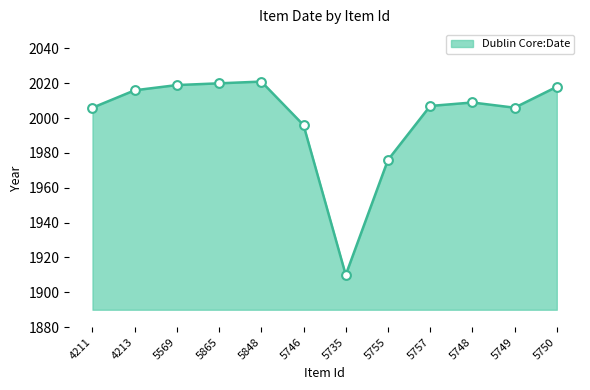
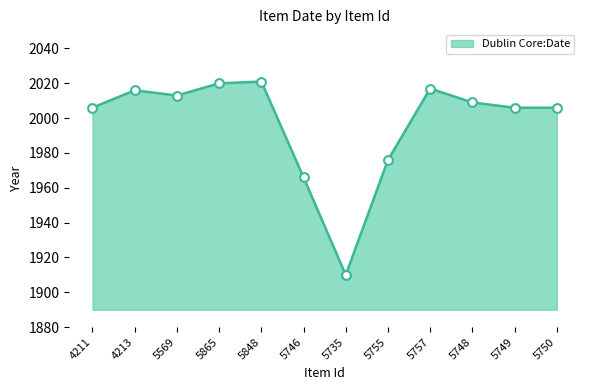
  {
    "4211": 2006,
    "4213": 2016,
-   "5569": 2019,
+   "5569": 2013,
    "5865": 2020,
    "5848": 2021,
-   "5746": 1996,
+   "5746": 1966,
    "5735": 1910,
    "5755": 1976,
-   "5757": 2007,
+   "5757": 2017,
    "5748": 2009,
    "5749": 2006,
-   "5750": 2018
+   "5750": 2006
  }
